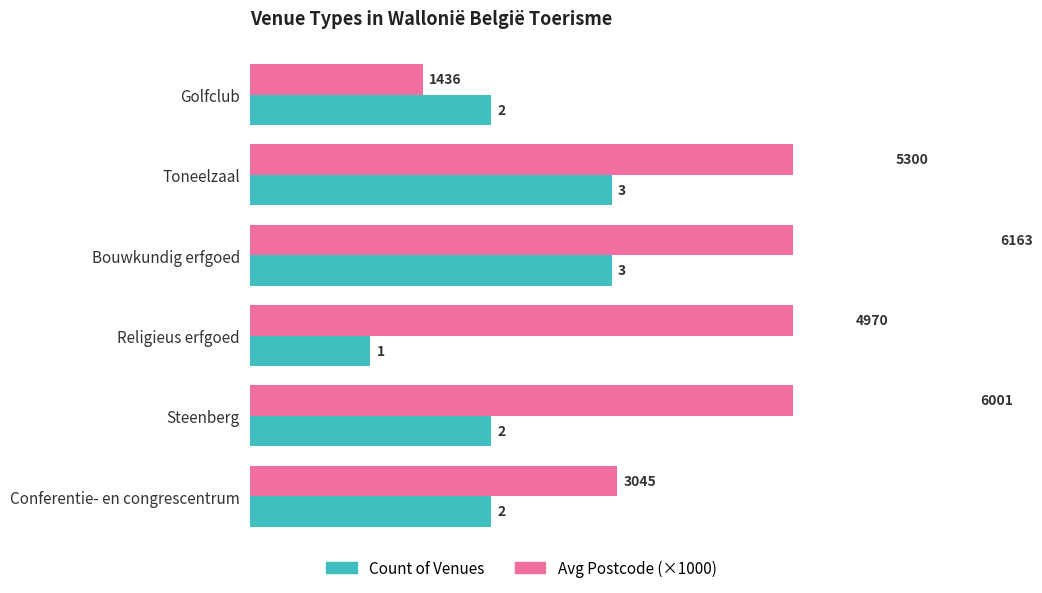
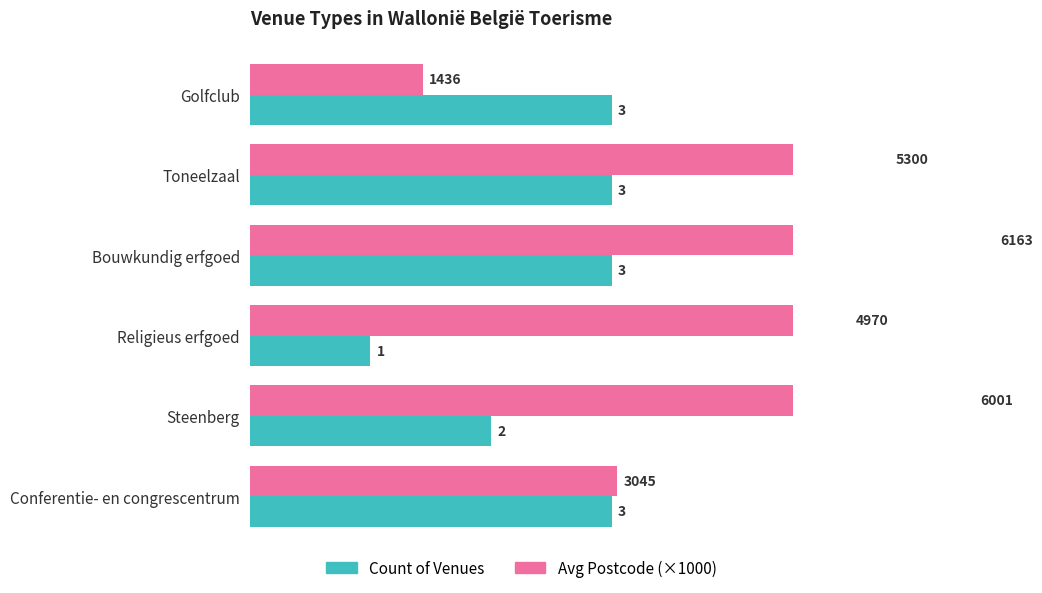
  {
    "Count of Venues": {
-     "Golfclub": 2,
+     "Golfclub": 3,
      "Toneelzaal": 3,
      "Bouwkundig erfgoed": 3,
      "Religieus erfgoed": 1,
      "Steenberg": 2,
-     "Conferentie- en congrescentrum": 2
+     "Conferentie- en congrescentrum": 3
    }
  }
